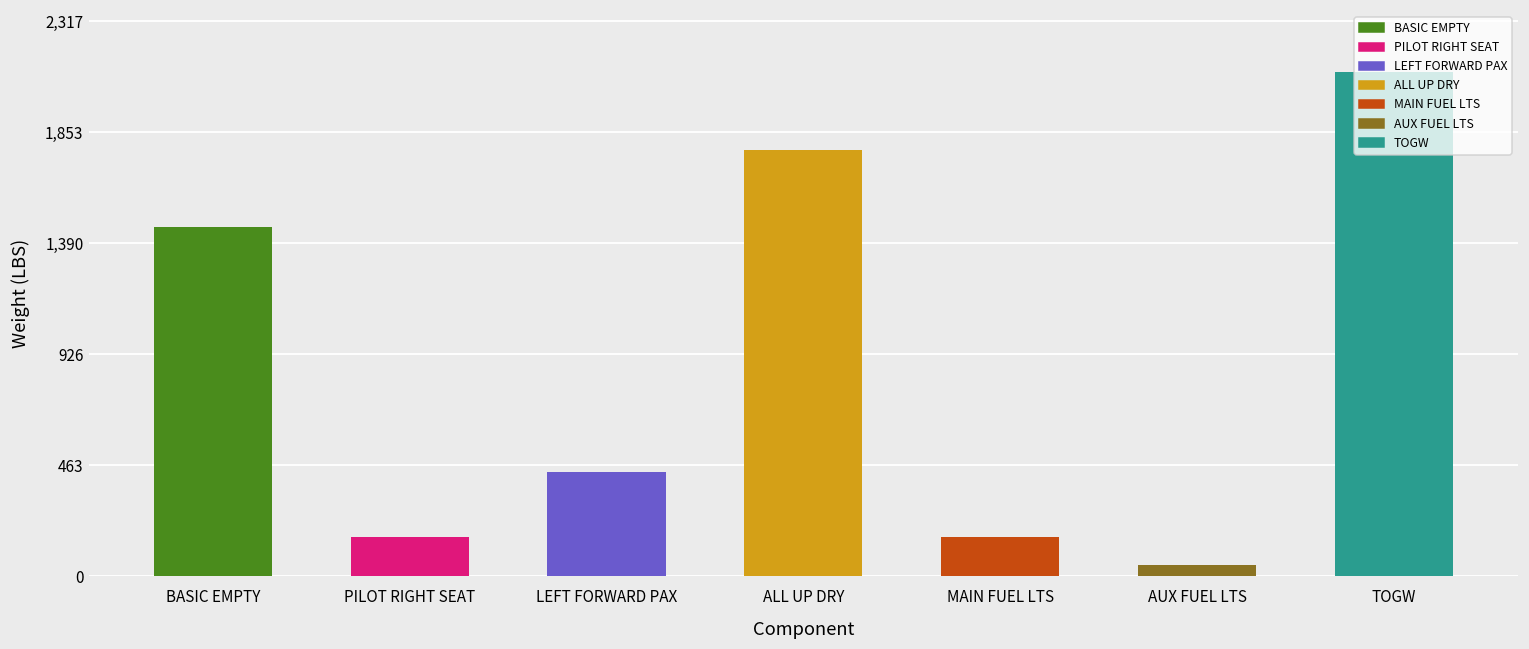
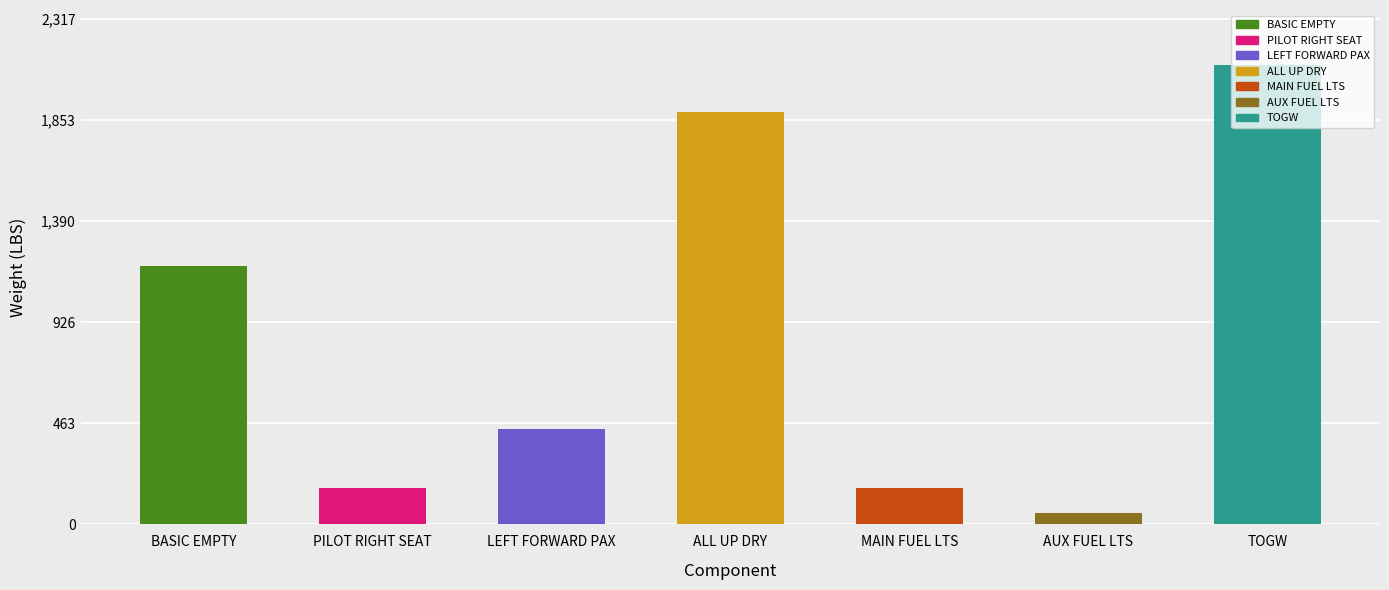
  {
-   "BASIC EMPTY": "1,460",
+   "BASIC EMPTY": "1,190",
    "PILOT RIGHT SEAT": "160",
    "LEFT FORWARD PAX": "440",
-   "ALL UP DRY": "1,780",
+   "ALL UP DRY": "1,890",
    "MAIN FUEL LTS": "160",
    "AUX FUEL LTS": "50"
  }
